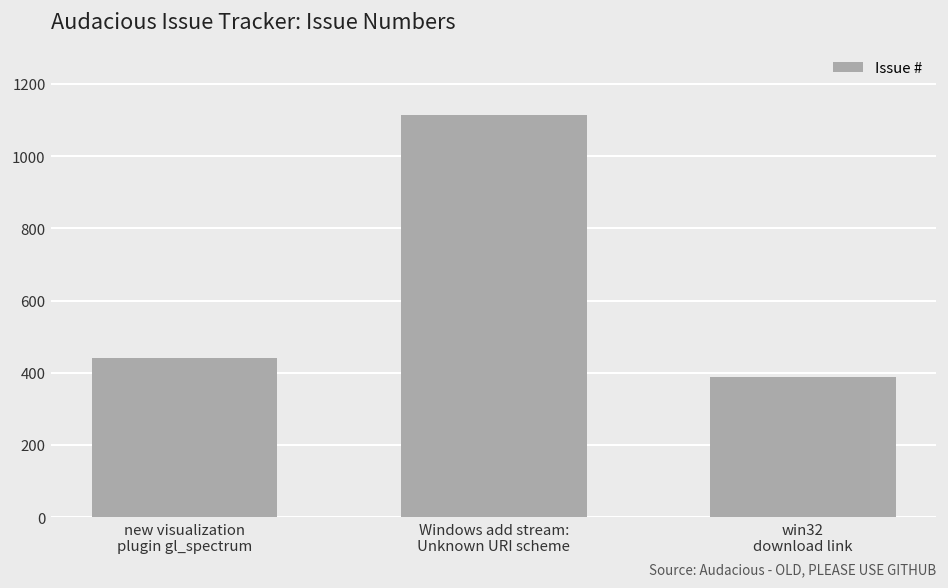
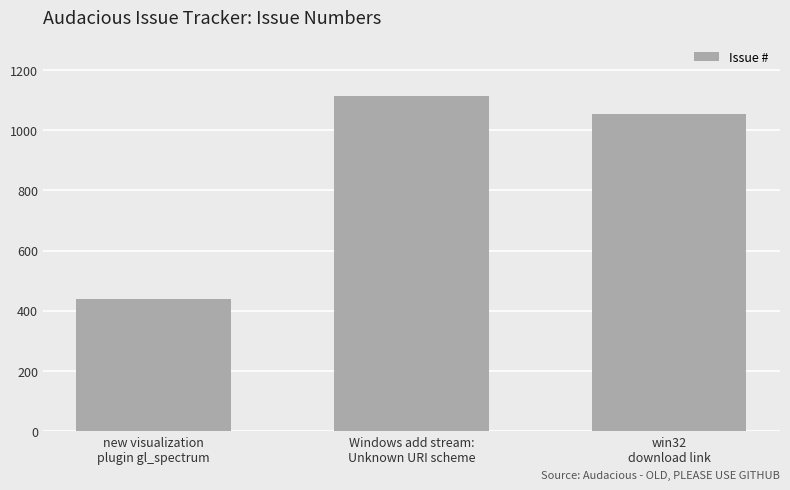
  {
    "new visualization plugin gl_spectrum": 440,
    "Windows add stream: Unknown URI scheme": 1110,
-   "win32 download link": 390
+   "win32 download link": 1050
  }
